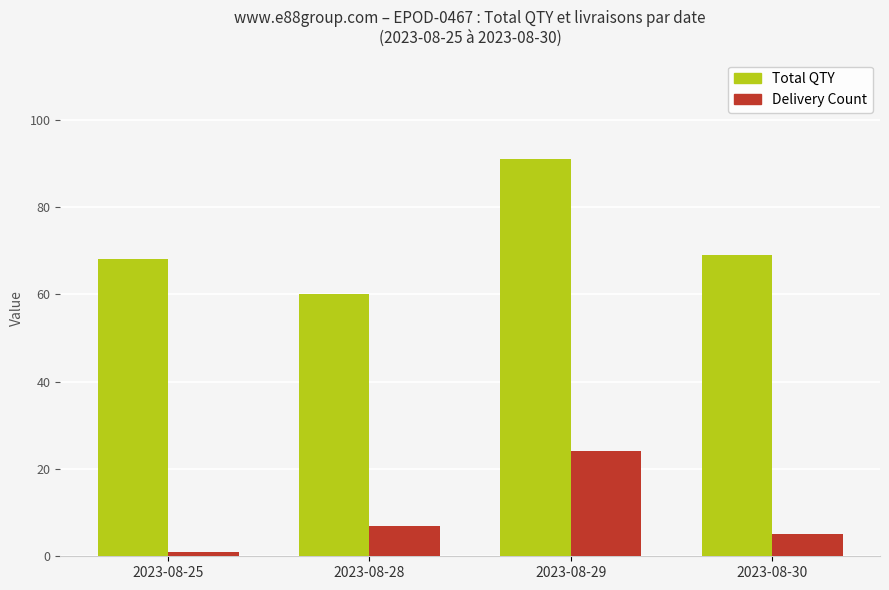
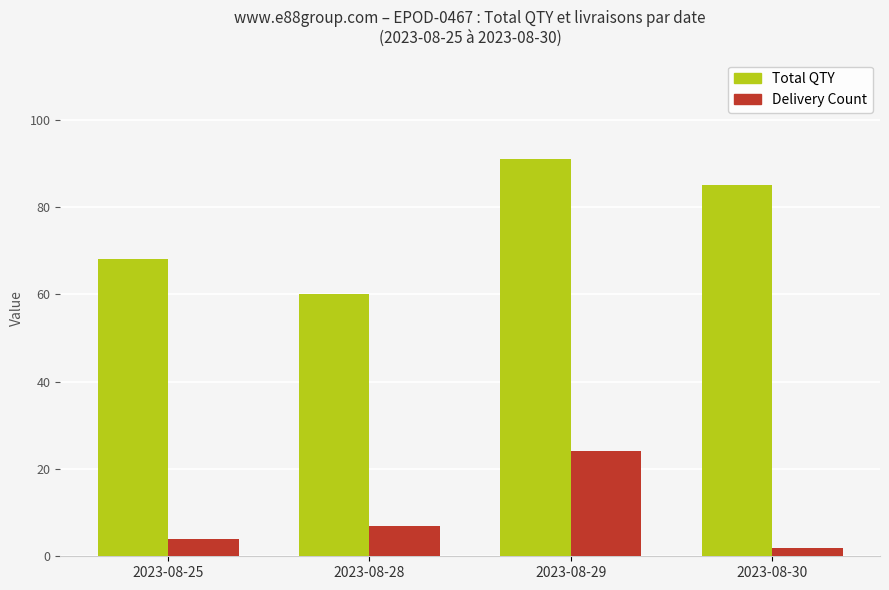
  {
    "Total QTY": {
      "2023-08-25": 68,
      "2023-08-28": 60,
      "2023-08-29": 91,
-     "2023-08-30": 69
+     "2023-08-30": 85
    },
    "Delivery Count": {
-     "2023-08-25": 1,
+     "2023-08-25": 4,
      "2023-08-28": 7,
      "2023-08-29": 24,
-     "2023-08-30": 5
+     "2023-08-30": 2
    }
  }
